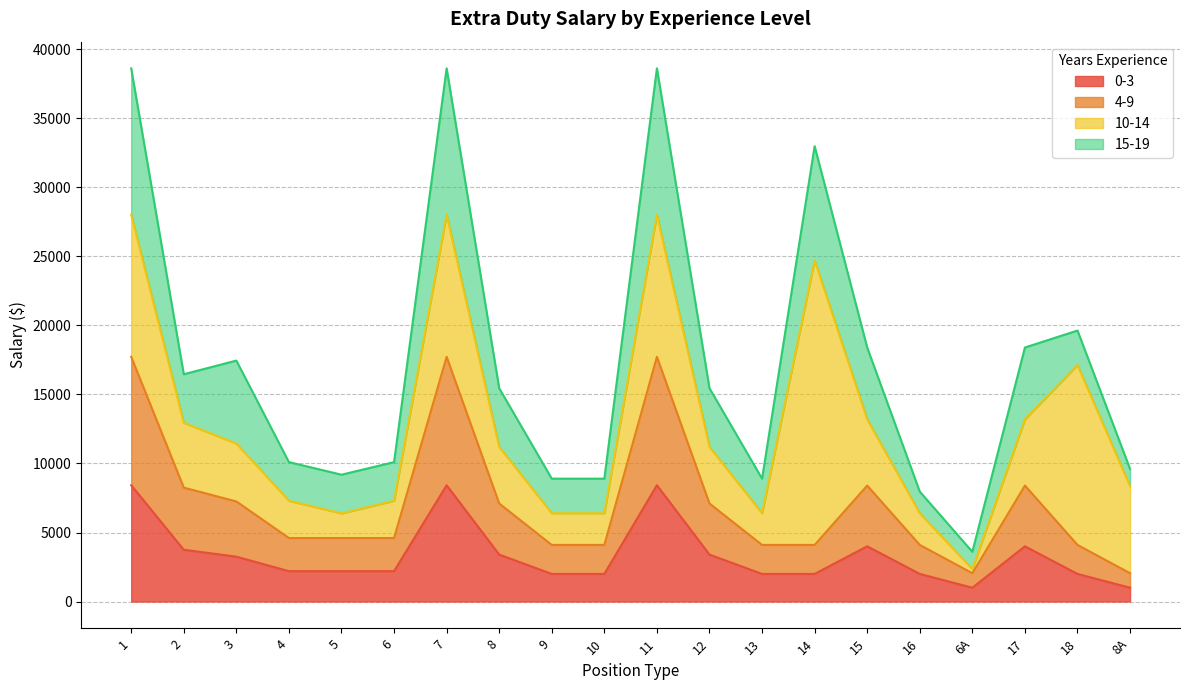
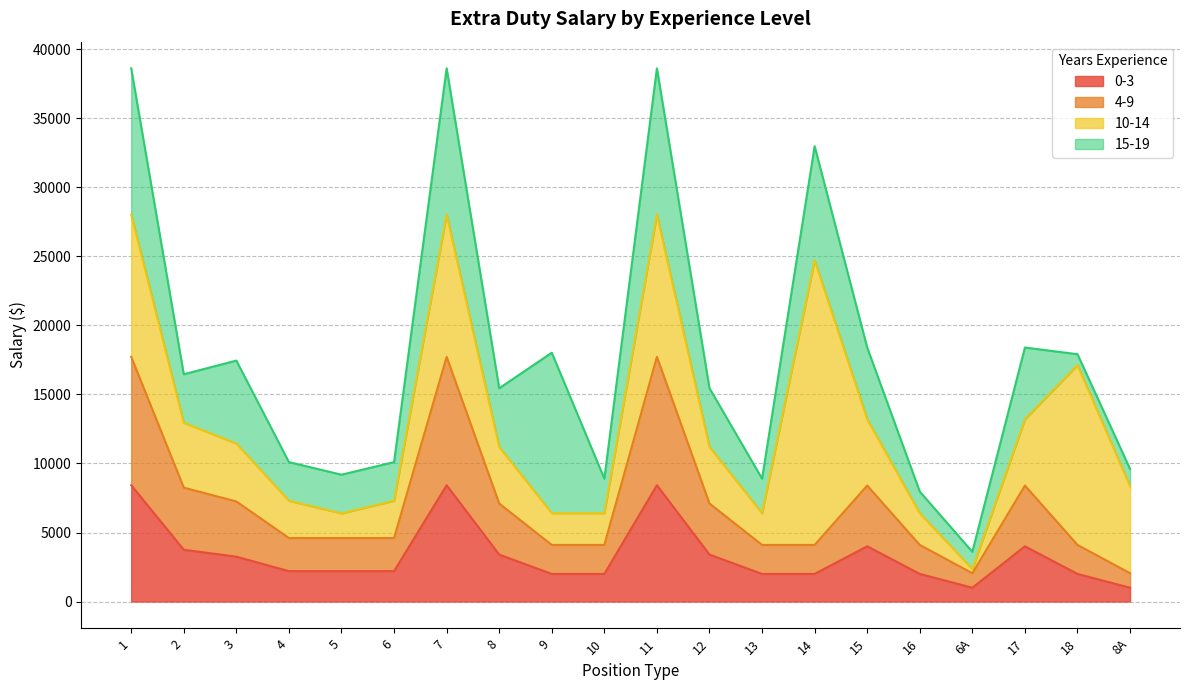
  {
    "10-14": {
      "1": 10300,
      "2": 4700,
      "3": 4200,
      "4": 2700,
      "5": 1800,
      "6": 2700,
      "7": 10300,
      "8": 4100,
      "9": 2300,
      "10": 2300,
      "11": 10300,
      "12": 4100,
      "13": 2300,
      "14": 20600,
      "15": 4800,
      "16": 2300,
      "6A": 300,
      "17": 4800,
      "18": 13000,
      "8A": 6300
    },
    "15-19": {
      "1": 10600,
      "2": 3500,
      "3": 6000,
      "4": 2800,
      "5": 2800,
      "6": 2800,
      "7": 10600,
      "8": 4300,
-     "9": 2500,
+     "9": 11600,
      "10": 2500,
      "11": 10600,
      "12": 4300,
      "13": 2500,
      "14": 8300,
      "15": 5200,
      "16": 1600,
      "6A": 1300,
      "17": 5200,
-     "18": 2500,
+     "18": 800,
      "8A": 1300
    }
  }
